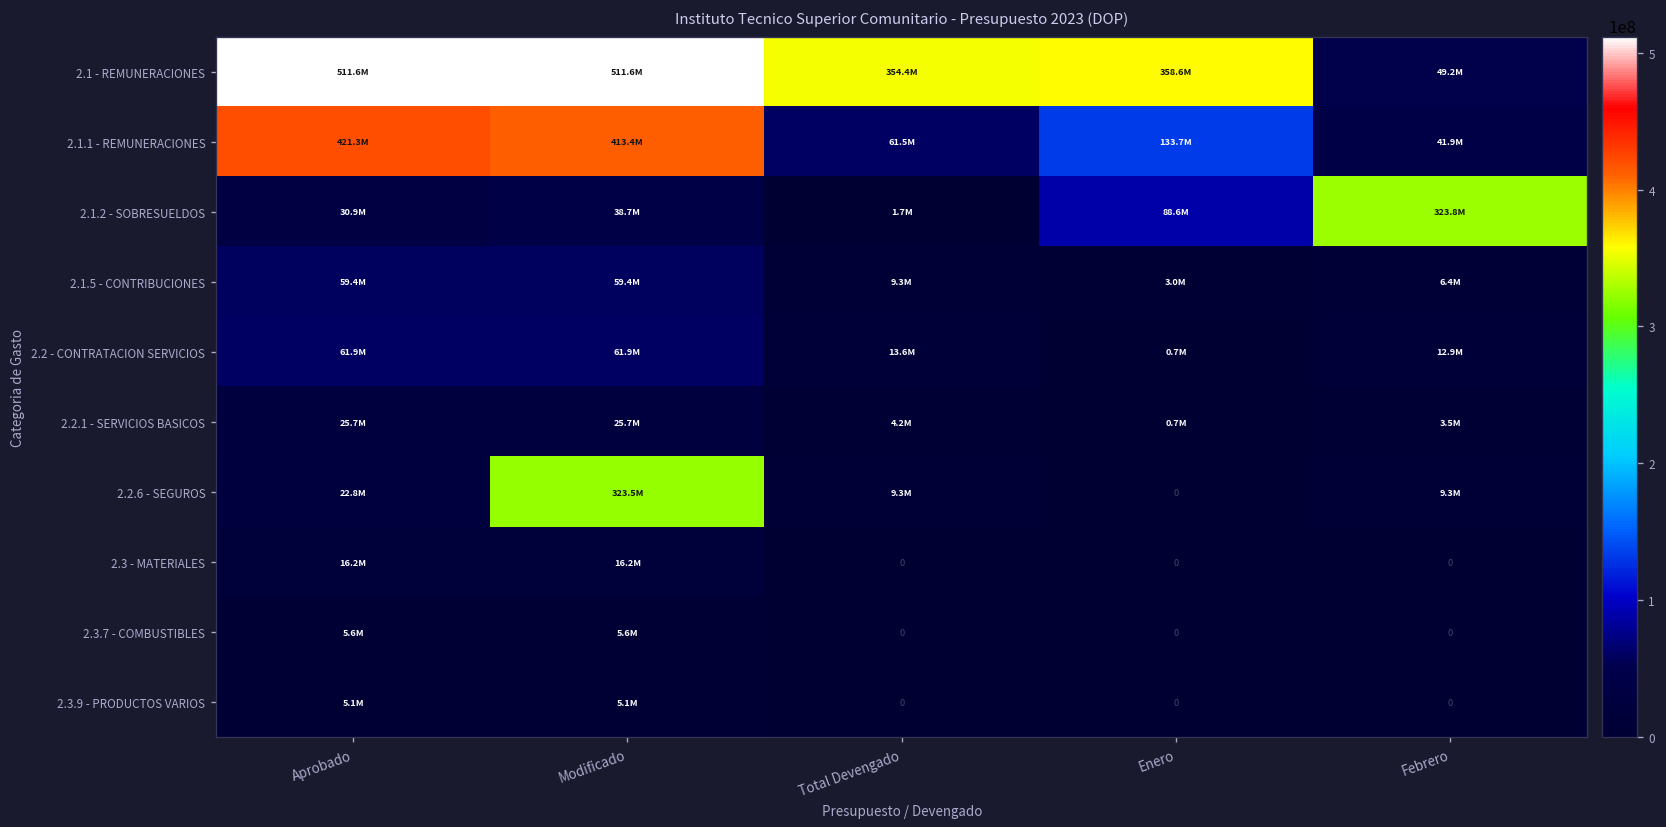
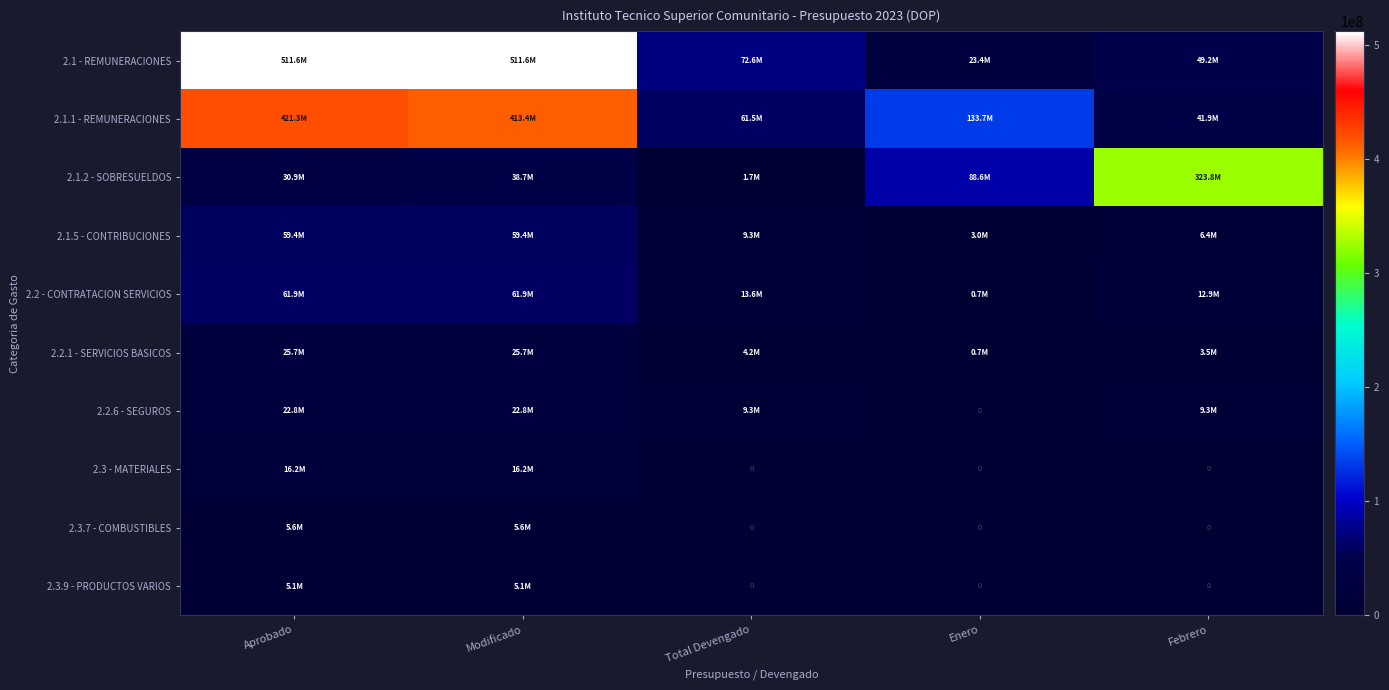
  {
    "2.1 - REMUNERACIONES": {
      "Aprobado": "511.6M",
      "Modificado": "511.6M",
-     "Total Devengado": "354.4M",
-     "Enero": "358.6M",
+     "Total Devengado": "72.6M",
+     "Enero": "23.4M",
      "Febrero": "49.2M"
    },
    "2.1.1 - REMUNERACIONES": {
      "Aprobado": "421.3M",
      "Modificado": "413.4M",
      "Total Devengado": "61.5M",
      "Enero": "133.7M",
      "Febrero": "41.9M"
    },
    "2.1.2 - SOBRESUELDOS": {
      "Aprobado": "30.9M",
      "Modificado": "38.7M",
      "Total Devengado": "1.7M",
      "Enero": "88.6M",
      "Febrero": "323.8M"
    },
    "2.1.5 - CONTRIBUCIONES": {
      "Aprobado": "59.4M",
      "Modificado": "59.4M",
      "Total Devengado": "9.3M",
      "Enero": "3.0M",
      "Febrero": "6.4M"
    },
    "2.2 - CONTRATACION SERVICIOS": {
      "Aprobado": "61.9M",
      "Modificado": "61.9M",
      "Total Devengado": "13.6M",
      "Enero": "0.7M",
      "Febrero": "12.9M"
    },
    "2.2.1 - SERVICIOS BASICOS": {
      "Aprobado": "25.7M",
      "Modificado": "25.7M",
      "Total Devengado": "4.2M",
      "Enero": "0.7M",
      "Febrero": "3.5M"
    },
    "2.2.6 - SEGUROS": {
      "Aprobado": "22.8M",
-     "Modificado": "323.5M",
+     "Modificado": "22.8M",
      "Total Devengado": "9.3M",
      "Enero": "0",
      "Febrero": "9.3M"
    },
    "2.3 - MATERIALES": {
      "Aprobado": "16.2M",
      "Modificado": "16.2M",
      "Total Devengado": "0",
      "Enero": "0",
      "Febrero": "0"
    },
    "2.3.7 - COMBUSTIBLES": {
      "Aprobado": "5.6M",
      "Modificado": "5.6M",
      "Total Devengado": "0",
      "Enero": "0",
      "Febrero": "0"
    },
    "2.3.9 - PRODUCTOS VARIOS": {
      "Aprobado": "5.1M",
      "Modificado": "5.1M",
      "Total Devengado": "0",
      "Enero": "0",
      "Febrero": "0"
    }
  }
